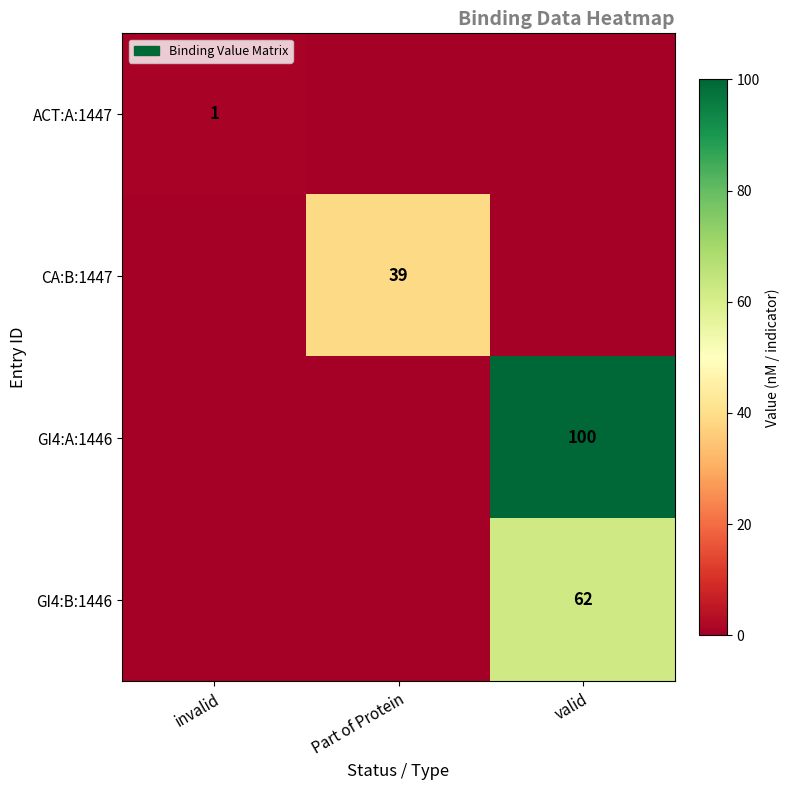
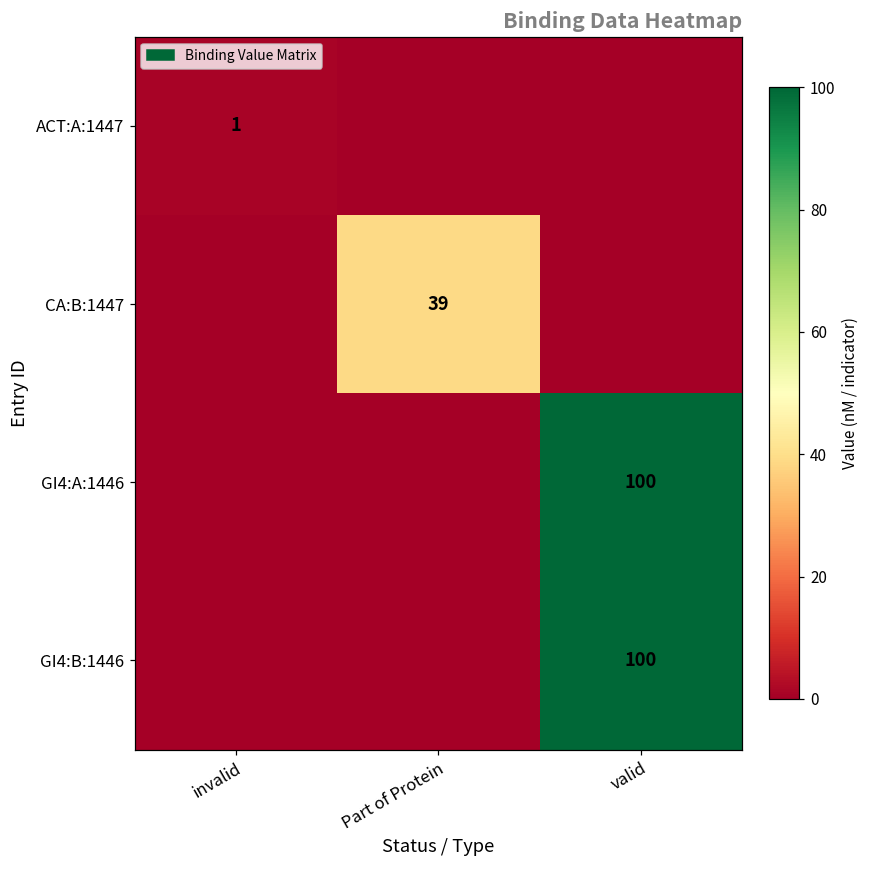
  {
    "ACT:A:1447": {
      "invalid": 1
    },
    "CA:B:1447": {
      "Part of Protein": 39
    },
    "GI4:A:1446": {
      "valid": 100
    },
    "GI4:B:1446": {
-     "valid": 62
+     "valid": 100
    }
  }
